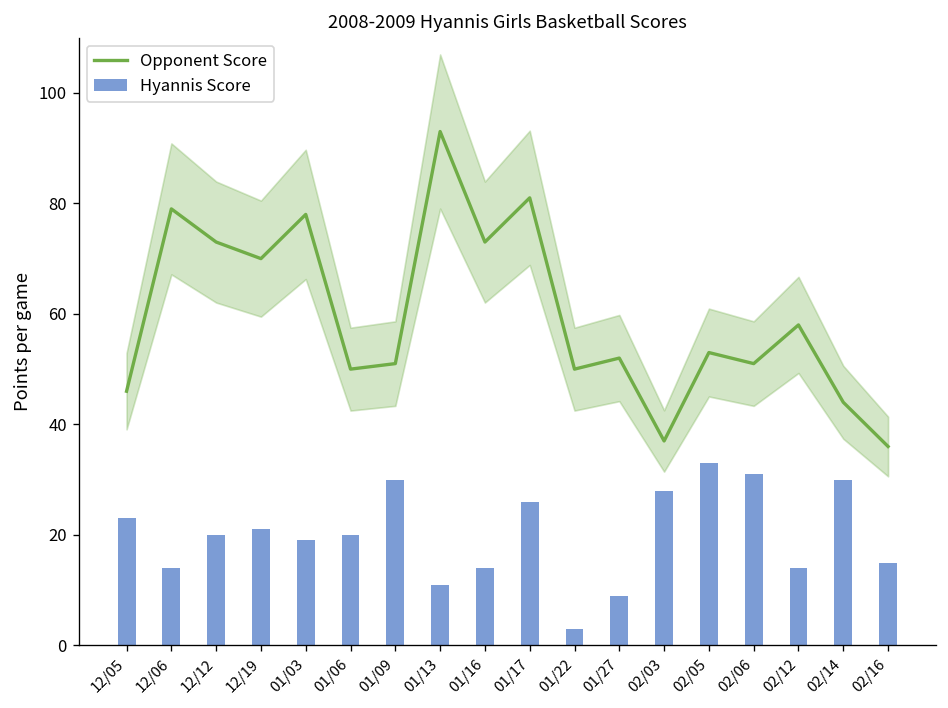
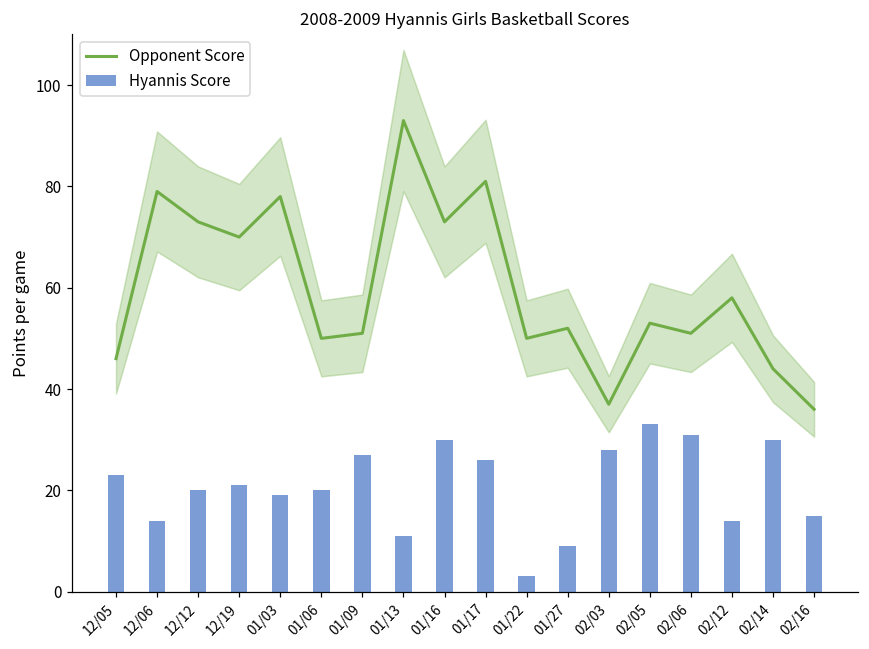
  {
    "Hyannis Score": {
      "12/05": 23,
      "12/06": 14,
      "12/12": 20,
      "12/19": 21,
      "01/03": 19,
      "01/06": 20,
-     "01/09": 30,
+     "01/09": 27,
      "01/13": 11,
-     "01/16": 14,
+     "01/16": 30,
      "01/17": 26,
      "01/22": 3,
      "01/27": 9,
      "02/03": 28,
      "02/05": 33,
      "02/06": 31,
      "02/12": 14,
      "02/14": 30,
      "02/16": 15
    }
  }
